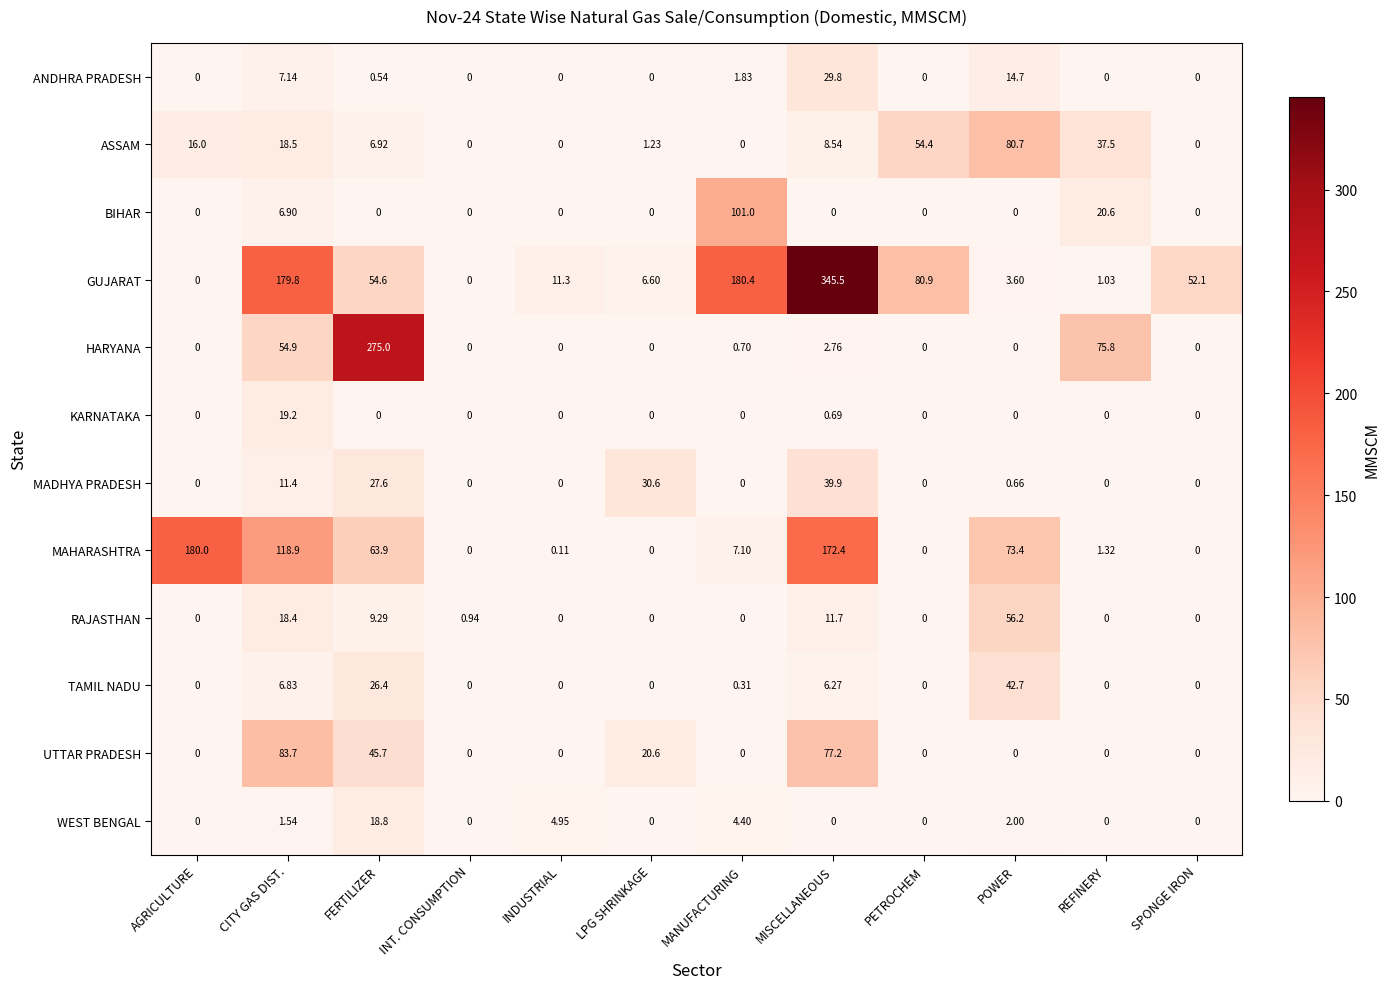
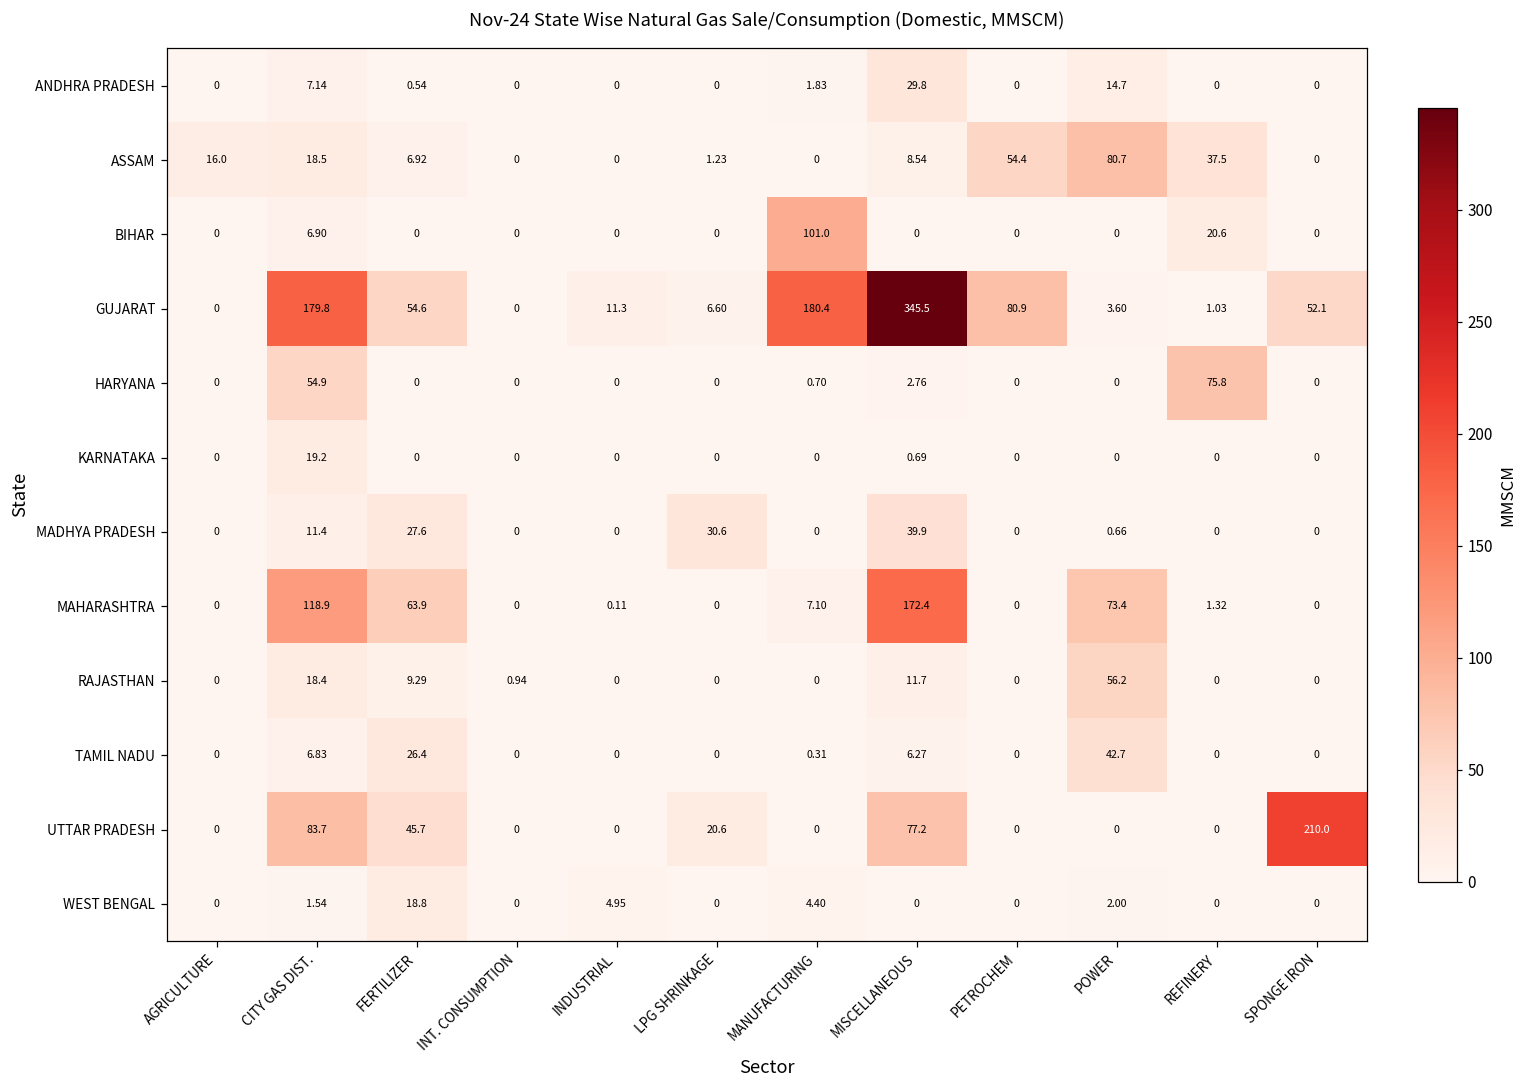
  {
    "ANDHRA PRADESH": {
      "AGRICULTURE": 0,
      "CITY GAS DIST.": 7.14,
      "FERTILIZER": 0.54,
      "INT. CONSUMPTION": 0,
      "INDUSTRIAL": 0,
      "LPG SHRINKAGE": 0,
      "MANUFACTURING": 1.83,
      "MISCELLANEOUS": 29.8,
      "PETROCHEM": 0,
      "POWER": 14.7,
      "REFINERY": 0,
      "SPONGE IRON": 0
    },
    "ASSAM": {
      "AGRICULTURE": 16.0,
      "CITY GAS DIST.": 18.5,
      "FERTILIZER": 6.92,
      "INT. CONSUMPTION": 0,
      "INDUSTRIAL": 0,
      "LPG SHRINKAGE": 1.23,
      "MANUFACTURING": 0,
      "MISCELLANEOUS": 8.54,
      "PETROCHEM": 54.4,
      "POWER": 80.7,
      "REFINERY": 37.5,
      "SPONGE IRON": 0
    },
    "BIHAR": {
      "AGRICULTURE": 0,
      "CITY GAS DIST.": 6.90,
      "FERTILIZER": 0,
      "INT. CONSUMPTION": 0,
      "INDUSTRIAL": 0,
      "LPG SHRINKAGE": 0,
      "MANUFACTURING": 101.0,
      "MISCELLANEOUS": 0,
      "PETROCHEM": 0,
      "POWER": 0,
      "REFINERY": 20.6,
      "SPONGE IRON": 0
    },
    "GUJARAT": {
      "AGRICULTURE": 0,
      "CITY GAS DIST.": 179.8,
      "FERTILIZER": 54.6,
      "INT. CONSUMPTION": 0,
      "INDUSTRIAL": 11.3,
      "LPG SHRINKAGE": 6.60,
      "MANUFACTURING": 180.4,
      "MISCELLANEOUS": 345.5,
      "PETROCHEM": 80.9,
      "POWER": 3.60,
      "REFINERY": 1.03,
      "SPONGE IRON": 52.1
    },
    "HARYANA": {
      "AGRICULTURE": 0,
      "CITY GAS DIST.": 54.9,
-     "FERTILIZER": 275.0,
+     "FERTILIZER": 0,
      "INT. CONSUMPTION": 0,
      "INDUSTRIAL": 0,
      "LPG SHRINKAGE": 0,
      "MANUFACTURING": 0.70,
      "MISCELLANEOUS": 2.76,
      "PETROCHEM": 0,
      "POWER": 0,
      "REFINERY": 75.8,
      "SPONGE IRON": 0
    },
    "KARNATAKA": {
      "AGRICULTURE": 0,
      "CITY GAS DIST.": 19.2,
      "FERTILIZER": 0,
      "INT. CONSUMPTION": 0,
      "INDUSTRIAL": 0,
      "LPG SHRINKAGE": 0,
      "MANUFACTURING": 0,
      "MISCELLANEOUS": 0.69,
      "PETROCHEM": 0,
      "POWER": 0,
      "REFINERY": 0,
      "SPONGE IRON": 0
    },
    "MADHYA PRADESH": {
      "AGRICULTURE": 0,
      "CITY GAS DIST.": 11.4,
      "FERTILIZER": 27.6,
      "INT. CONSUMPTION": 0,
      "INDUSTRIAL": 0,
      "LPG SHRINKAGE": 30.6,
      "MANUFACTURING": 0,
      "MISCELLANEOUS": 39.9,
      "PETROCHEM": 0,
      "POWER": 0.66,
      "REFINERY": 0,
      "SPONGE IRON": 0
    },
    "MAHARASHTRA": {
-     "AGRICULTURE": 180.0,
+     "AGRICULTURE": 0,
      "CITY GAS DIST.": 118.9,
      "FERTILIZER": 63.9,
      "INT. CONSUMPTION": 0,
      "INDUSTRIAL": 0.11,
      "LPG SHRINKAGE": 0,
      "MANUFACTURING": 7.10,
      "MISCELLANEOUS": 172.4,
      "PETROCHEM": 0,
      "POWER": 73.4,
      "REFINERY": 1.32,
      "SPONGE IRON": 0
    },
    "RAJASTHAN": {
      "AGRICULTURE": 0,
      "CITY GAS DIST.": 18.4,
      "FERTILIZER": 9.29,
      "INT. CONSUMPTION": 0.94,
      "INDUSTRIAL": 0,
      "LPG SHRINKAGE": 0,
      "MANUFACTURING": 0,
      "MISCELLANEOUS": 11.7,
      "PETROCHEM": 0,
      "POWER": 56.2,
      "REFINERY": 0,
      "SPONGE IRON": 0
    },
    "TAMIL NADU": {
      "AGRICULTURE": 0,
      "CITY GAS DIST.": 6.83,
      "FERTILIZER": 26.4,
      "INT. CONSUMPTION": 0,
      "INDUSTRIAL": 0,
      "LPG SHRINKAGE": 0,
      "MANUFACTURING": 0.31,
      "MISCELLANEOUS": 6.27,
      "PETROCHEM": 0,
      "POWER": 42.7,
      "REFINERY": 0,
      "SPONGE IRON": 0
    },
    "UTTAR PRADESH": {
      "AGRICULTURE": 0,
      "CITY GAS DIST.": 83.7,
      "FERTILIZER": 45.7,
      "INT. CONSUMPTION": 0,
      "INDUSTRIAL": 0,
      "LPG SHRINKAGE": 20.6,
      "MANUFACTURING": 0,
      "MISCELLANEOUS": 77.2,
      "PETROCHEM": 0,
      "POWER": 0,
      "REFINERY": 0,
-     "SPONGE IRON": 0
+     "SPONGE IRON": 210.0
    },
    "WEST BENGAL": {
      "AGRICULTURE": 0,
      "CITY GAS DIST.": 1.54,
      "FERTILIZER": 18.8,
      "INT. CONSUMPTION": 0,
      "INDUSTRIAL": 4.95,
      "LPG SHRINKAGE": 0,
      "MANUFACTURING": 4.40,
      "MISCELLANEOUS": 0,
      "PETROCHEM": 0,
      "POWER": 2.00,
      "REFINERY": 0,
      "SPONGE IRON": 0
    }
  }
